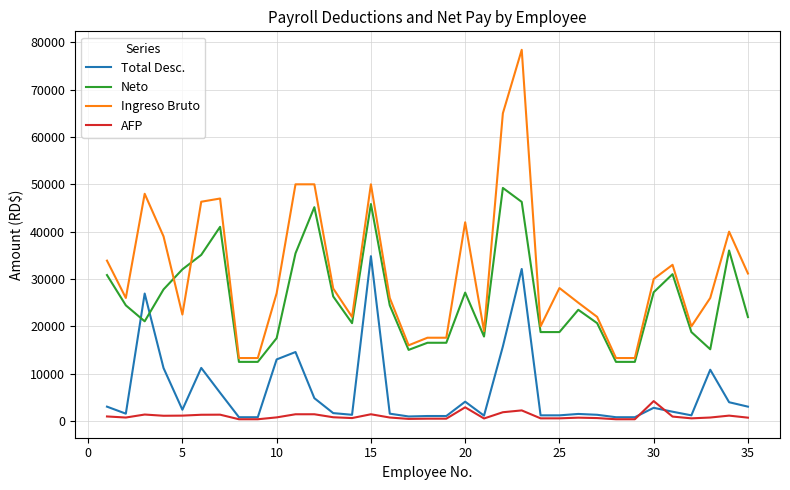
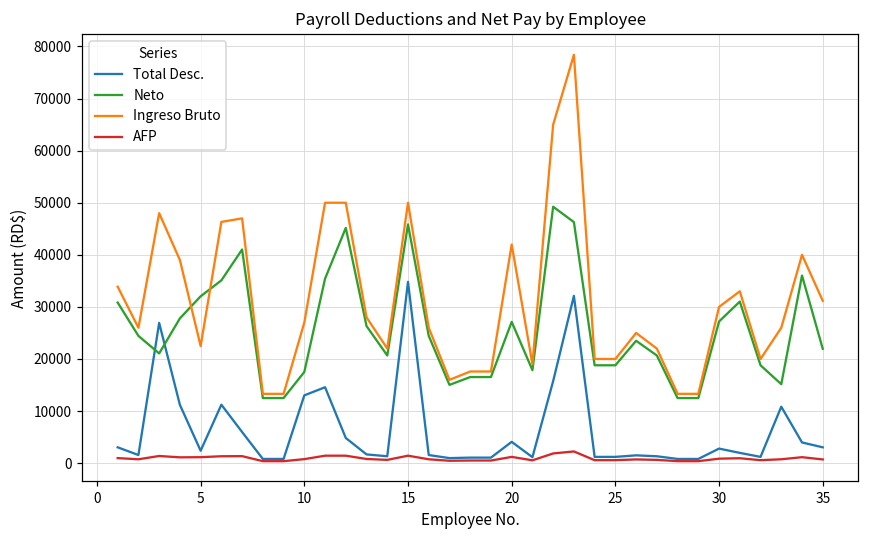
  {
    "Total Desc.": {
      "5": 2000,
      "10": 13000,
      "15": 35000,
      "20": 4000,
      "25": 1000,
      "30": 3000,
      "35": 3000
    },
    "Neto": {
      "5": 32000,
      "10": 18000,
      "15": 46000,
      "20": 27000,
      "25": 19000,
      "30": 27000,
      "35": 22000
    },
    "Ingreso Bruto": {
      "5": 22000,
      "10": 27000,
      "15": 50000,
      "20": 42000,
-     "25": 28000,
+     "25": 20000,
      "30": 30000,
      "35": 31000
    },
    "AFP": {
      "5": 1000,
      "10": 1000,
      "15": 1000,
-     "20": 3000,
+     "20": 1000,
      "25": 1000,
-     "30": 4000,
+     "30": 1000,
      "35": 1000
    }
  }
